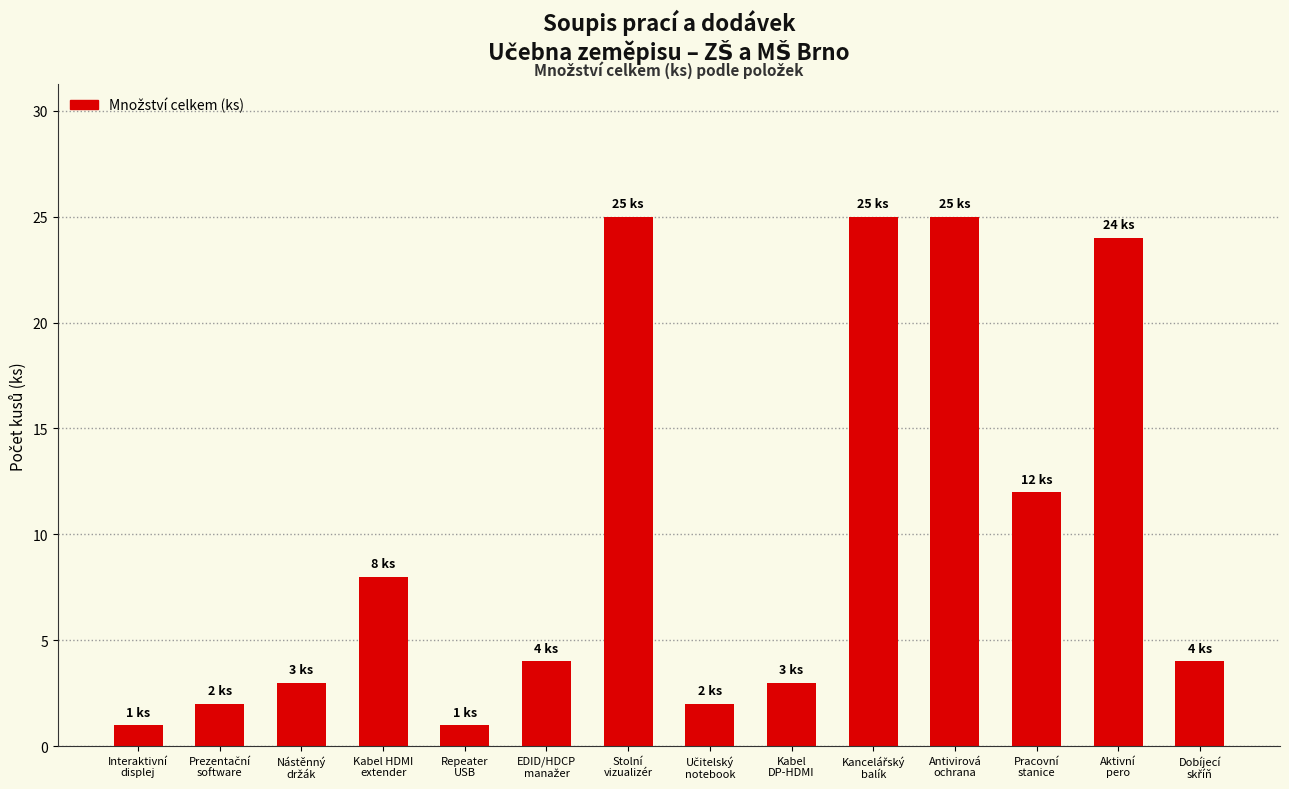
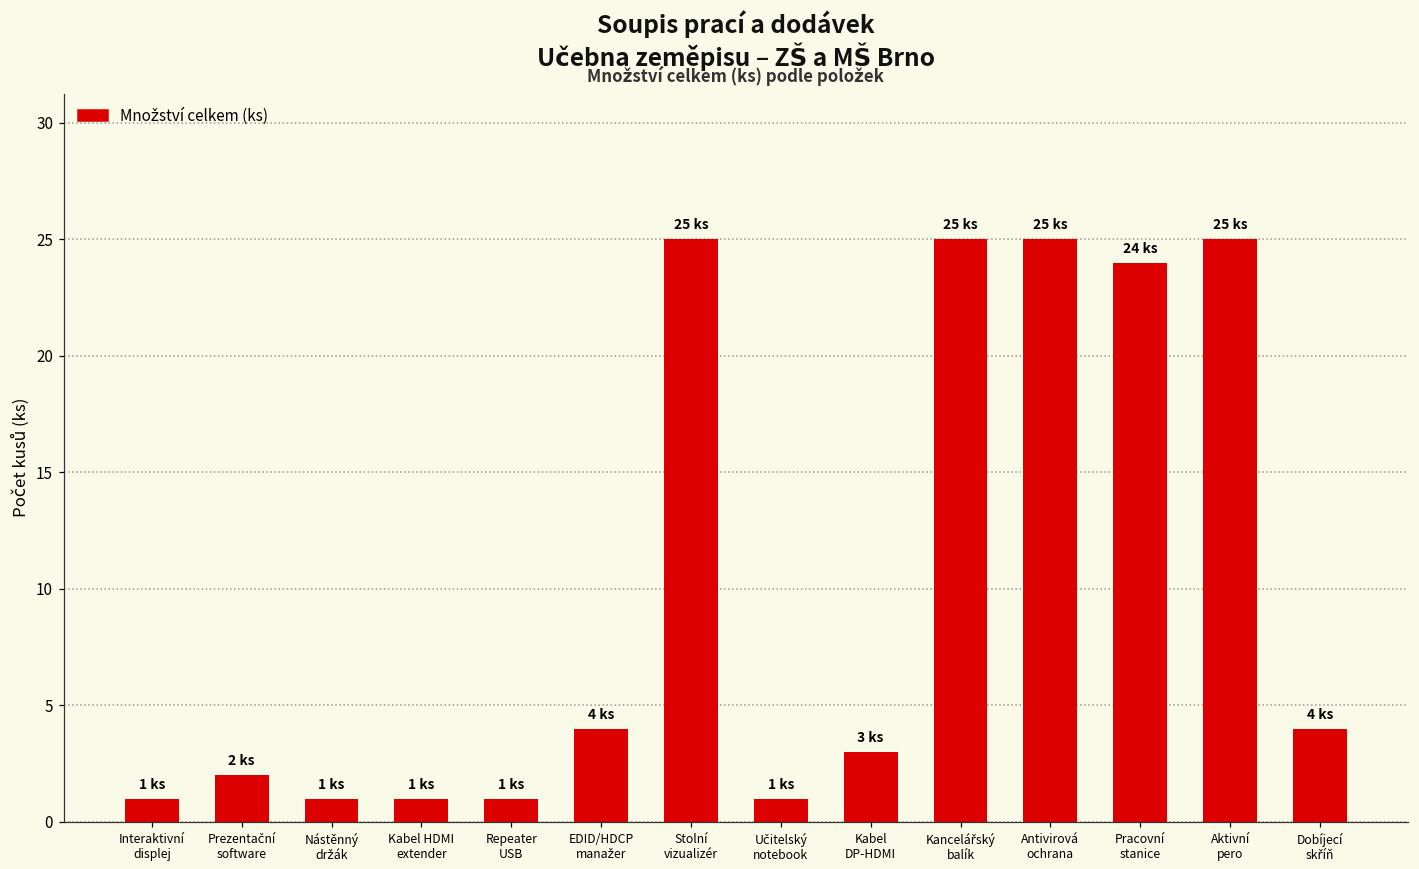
  {
    "Interaktivní displej": 1,
    "Prezentační software": 2,
-   "Nástěnný držák": 3,
-   "Kabel HDMI extender": 8,
+   "Nástěnný držák": 1,
+   "Kabel HDMI extender": 1,
    "Repeater USB": 1,
    "EDID/HDCP manažer": 4,
    "Stolní vizualizér": 25,
-   "Učitelský notebook": 2,
+   "Učitelský notebook": 1,
    "Kabel DP-HDMI": 3,
    "Kancelářský balík": 25,
    "Antivirová ochrana": 25,
-   "Pracovní stanice": 12,
-   "Aktivní pero": 24,
+   "Pracovní stanice": 24,
+   "Aktivní pero": 25,
    "Dobíjecí skříň": 4
  }
